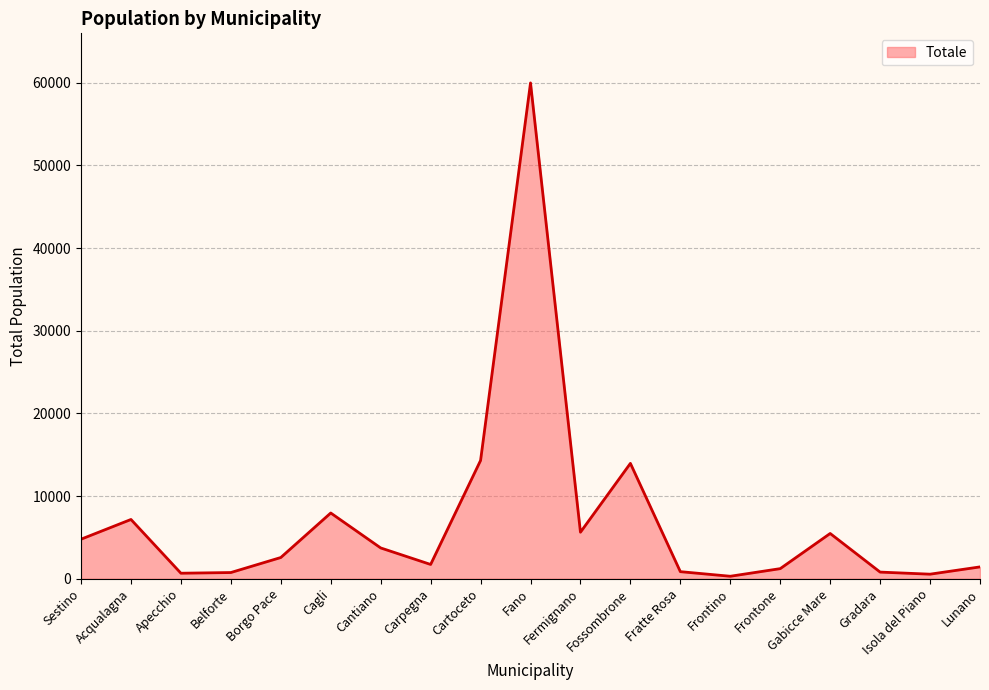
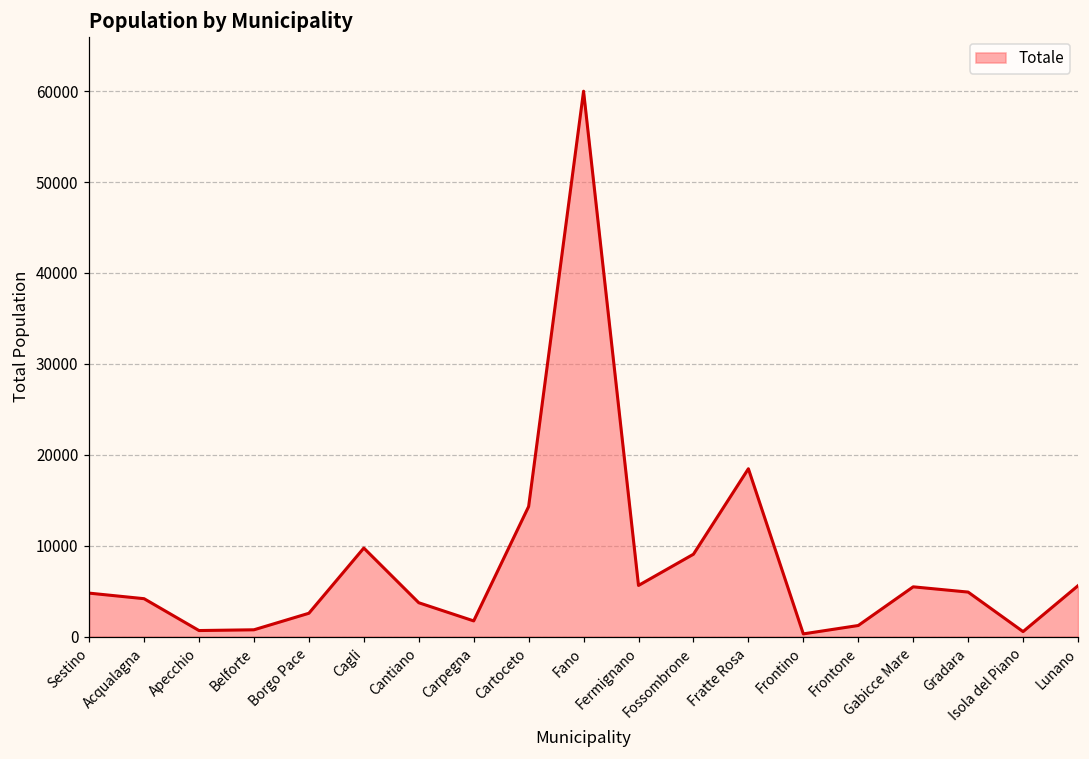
  {
    "Sestino": 5000,
-   "Acqualagna": 7000,
+   "Acqualagna": 4000,
    "Apecchio": 1000,
    "Belforte": 1000,
    "Borgo Pace": 3000,
-   "Cagli": 8000,
+   "Cagli": 10000,
    "Cantiano": 4000,
    "Carpegna": 2000,
    "Cartoceto": 14000,
    "Fano": 60000,
    "Fermignano": 6000,
-   "Fossombrone": 14000,
-   "Fratte Rosa": 1000,
+   "Fossombrone": 9000,
+   "Fratte Rosa": 18000,
    "Frontino": 0,
    "Frontone": 1000,
    "Gabicce Mare": 5000,
-   "Gradara": 1000,
+   "Gradara": 5000,
    "Isola del Piano": 1000,
-   "Lunano": 1000
+   "Lunano": 6000
  }
